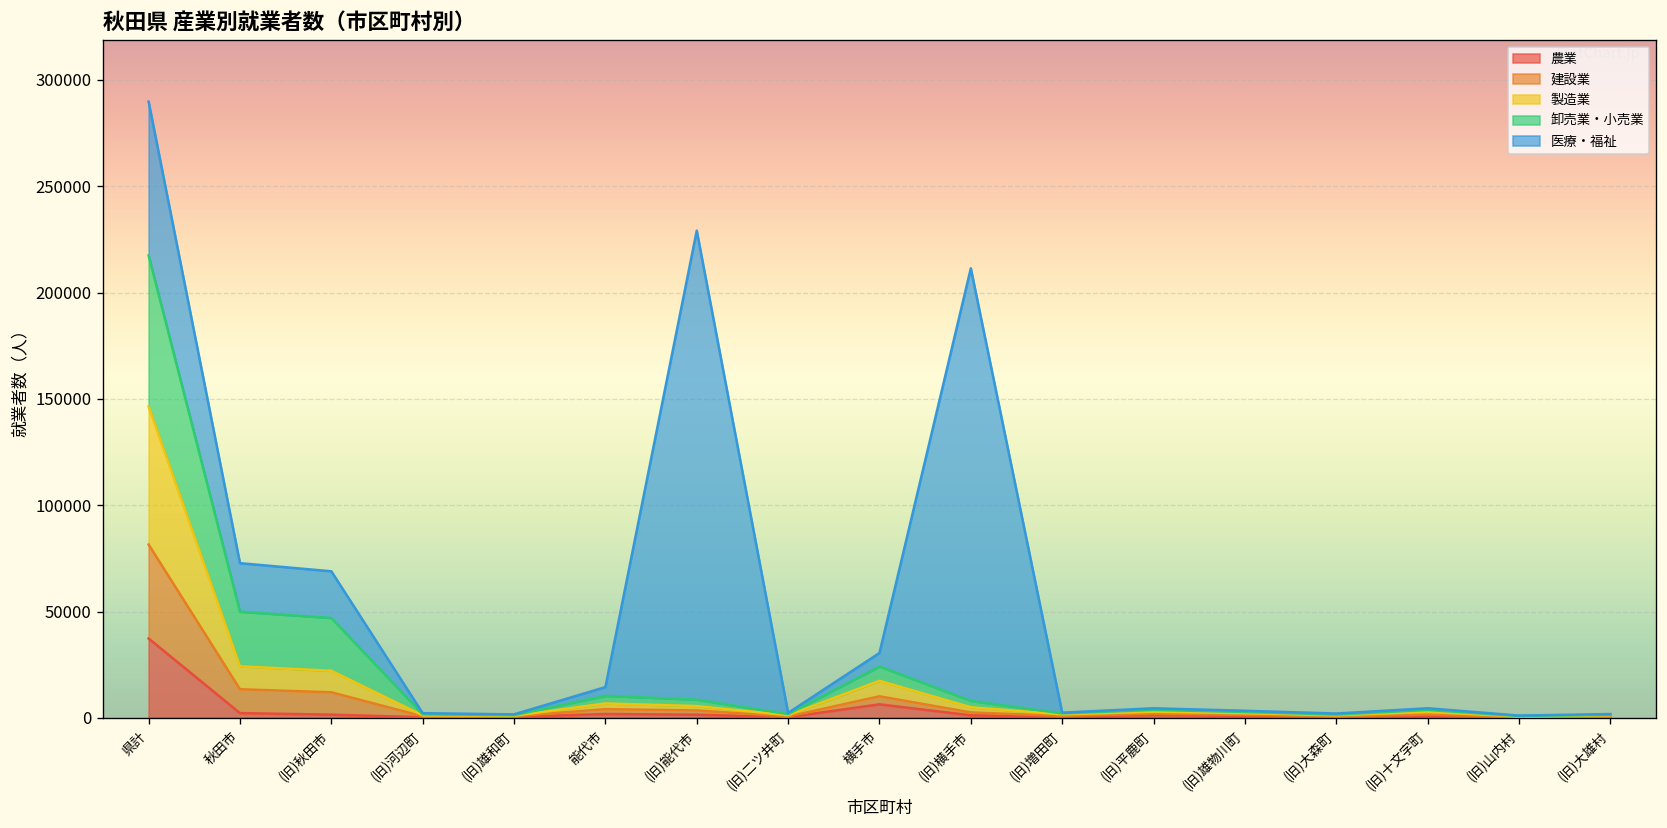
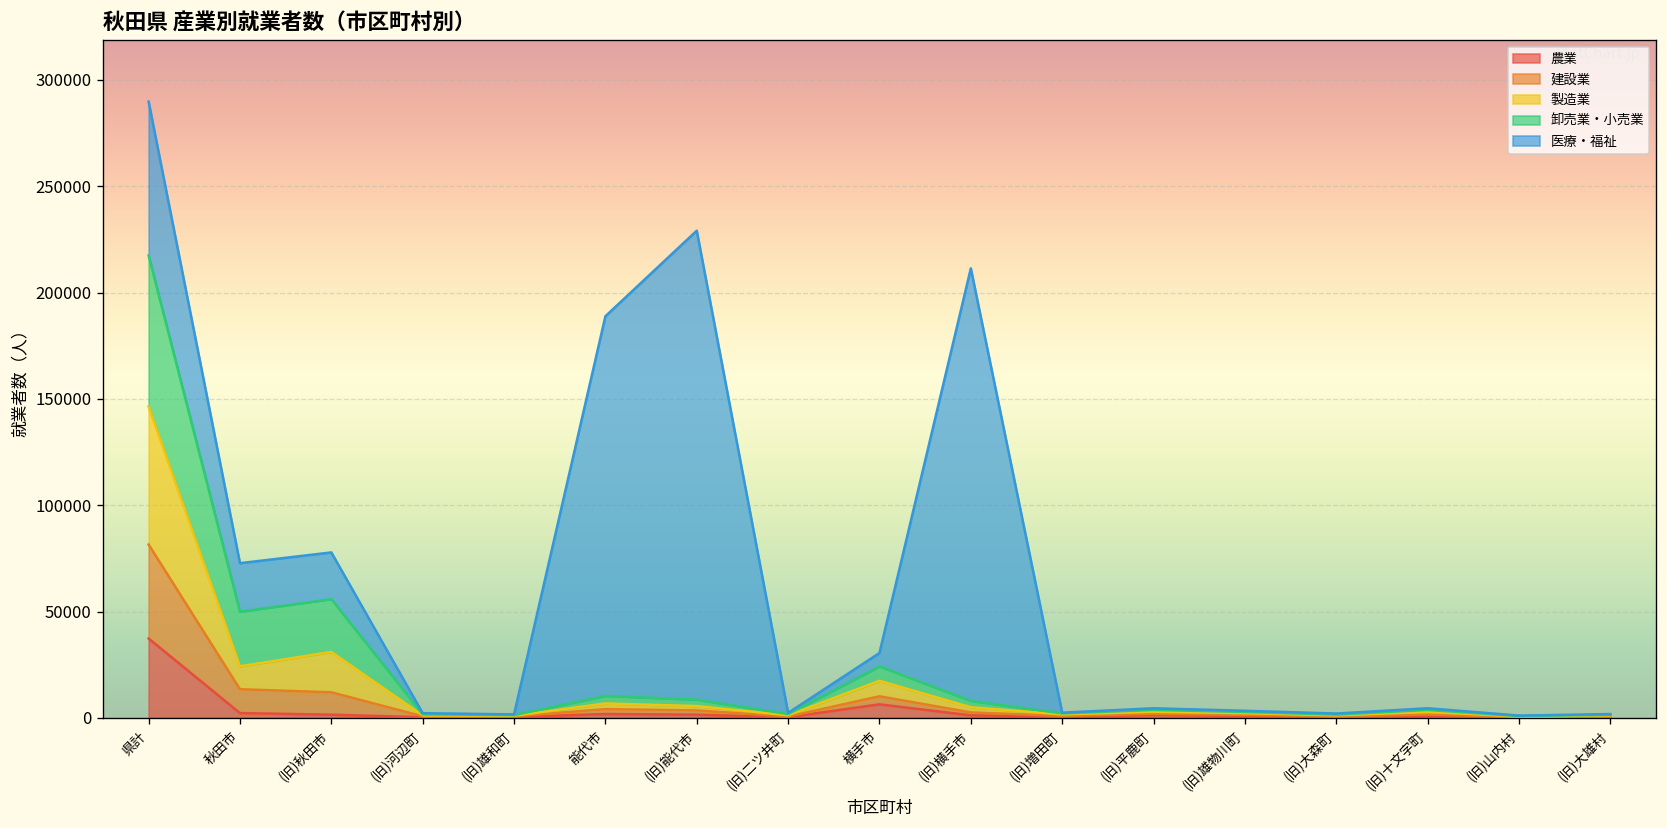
  {
    "製造業": {
      "県計": 65000,
      "秋田市": 11000,
-     "(旧)秋田市": 10000,
+     "(旧)秋田市": 19000,
      "能代市": 3000,
      "(旧)能代市": 2000,
      "横手市": 7000,
      "(旧)横手市": 2000
    },
    "卸売業・小売業": {
      "県計": 71000,
      "秋田市": 26000,
      "(旧)秋田市": 25000,
      "能代市": 4000,
      "(旧)能代市": 3000,
      "横手市": 7000,
      "(旧)横手市": 3000
    },
    "医療・福祉": {
      "県計": 72000,
      "秋田市": 23000,
      "(旧)秋田市": 22000,
-     "能代市": 4000,
+     "能代市": 179000,
      "(旧)能代市": 221000,
      "横手市": 6000,
      "(旧)横手市": 203000
    }
  }
